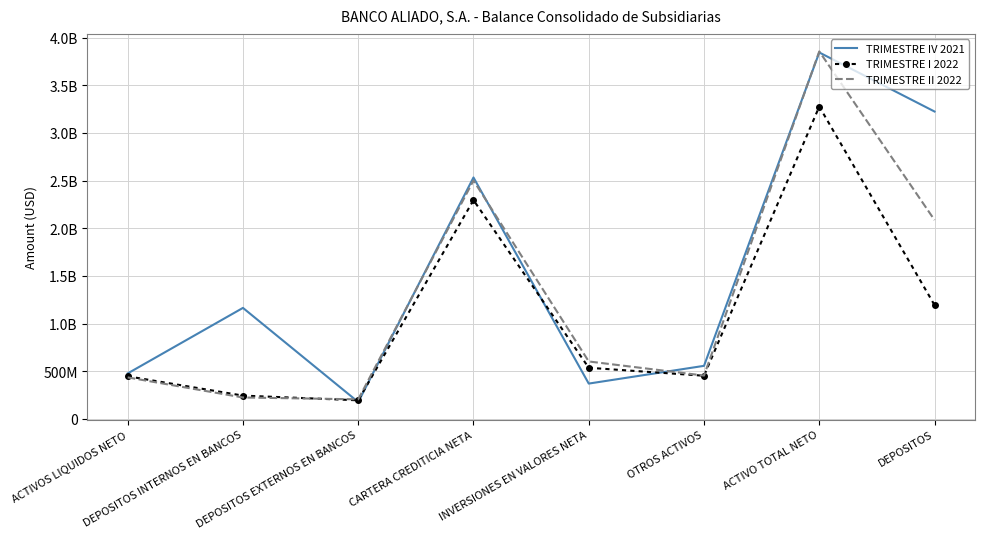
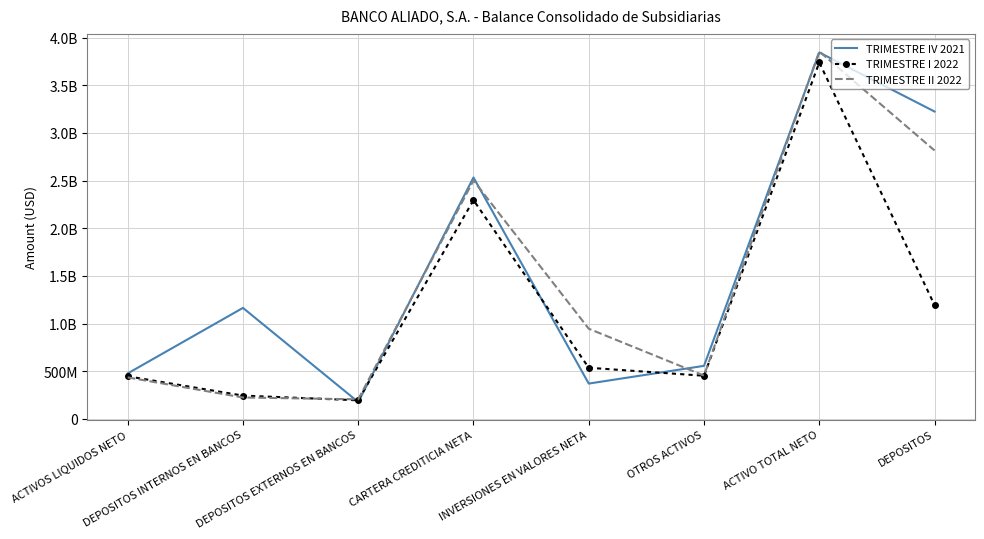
  {
    "TRIMESTRE IV 2021": {
      "ACTIVOS LIQUIDOS NETO": 500000000,
      "DEPOSITOS INTERNOS EN BANCOS": 1200000000,
      "CARTERA CREDITICIA NETA": 2500000000,
      "INVERSIONES EN VALORES NETA": 400000000,
      "OTROS ACTIVOS": 600000000,
      "DEPOSITOS": 3200000000
    },
    "TRIMESTRE I 2022": {
      "CARTERA CREDITICIA NETA": 2300000000,
      "INVERSIONES EN VALORES NETA": 500000000,
-     "ACTIVO TOTAL NETO": 3300000000,
+     "ACTIVO TOTAL NETO": 3700000000,
      "DEPOSITOS": 1200000000
    },
    "TRIMESTRE II 2022": {
      "CARTERA CREDITICIA NETA": 2500000000,
-     "INVERSIONES EN VALORES NETA": 600000000,
-     "DEPOSITOS": 2100000000
+     "INVERSIONES EN VALORES NETA": 900000000,
+     "DEPOSITOS": 2800000000
    }
  }
